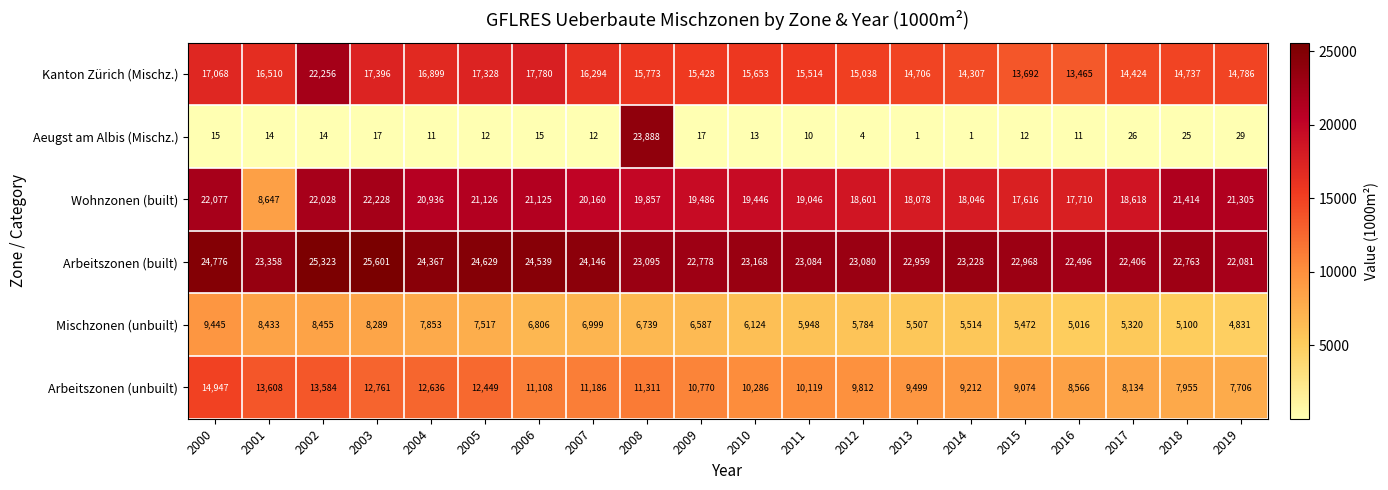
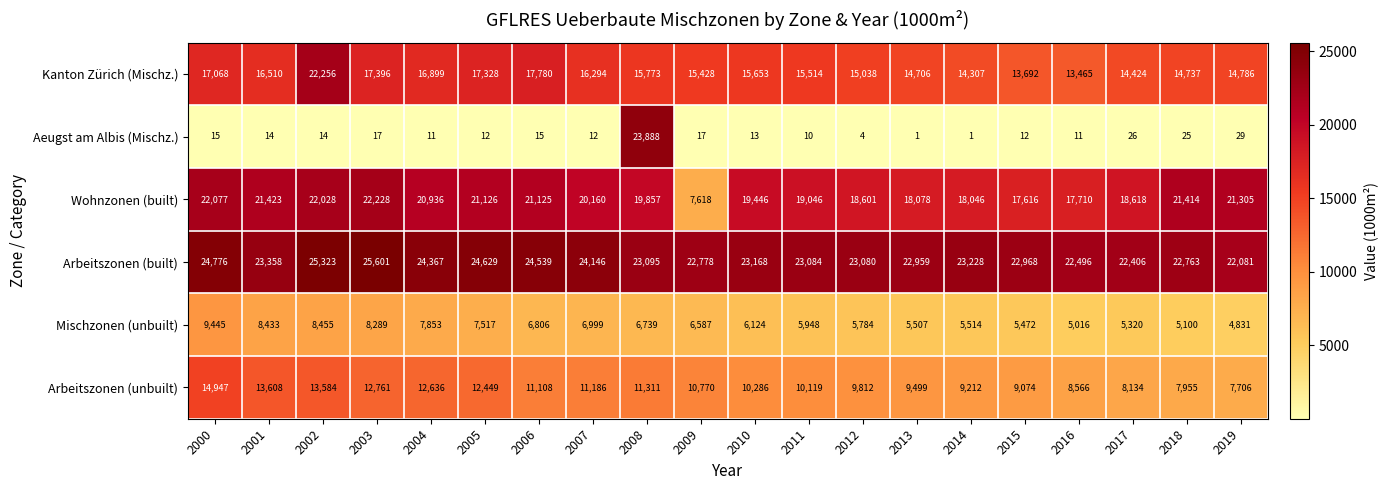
  {
    "Kanton Zürich (Mischz.)": {
      "2000": "17,068",
      "2001": "16,510",
      "2002": "22,256",
      "2003": "17,396",
      "2004": "16,899",
      "2005": "17,328",
      "2006": "17,780",
      "2007": "16,294",
      "2008": "15,773",
      "2009": "15,428",
      "2010": "15,653",
      "2011": "15,514",
      "2012": "15,038",
      "2013": "14,706",
      "2014": "14,307",
      "2015": "13,692",
      "2016": "13,465",
      "2017": "14,424",
      "2018": "14,737",
      "2019": "14,786"
    },
    "Aeugst am Albis (Mischz.)": {
      "2000": "15",
      "2001": "14",
      "2002": "14",
      "2003": "17",
      "2004": "11",
      "2005": "12",
      "2006": "15",
      "2007": "12",
      "2008": "23,888",
      "2009": "17",
      "2010": "13",
      "2011": "10",
      "2012": "4",
      "2013": "1",
      "2014": "1",
      "2015": "12",
      "2016": "11",
      "2017": "26",
      "2018": "25",
      "2019": "29"
    },
    "Wohnzonen (built)": {
      "2000": "22,077",
-     "2001": "8,647",
+     "2001": "21,423",
      "2002": "22,028",
      "2003": "22,228",
      "2004": "20,936",
      "2005": "21,126",
      "2006": "21,125",
      "2007": "20,160",
      "2008": "19,857",
-     "2009": "19,486",
+     "2009": "7,618",
      "2010": "19,446",
      "2011": "19,046",
      "2012": "18,601",
      "2013": "18,078",
      "2014": "18,046",
      "2015": "17,616",
      "2016": "17,710",
      "2017": "18,618",
      "2018": "21,414",
      "2019": "21,305"
    },
    "Arbeitszonen (built)": {
      "2000": "24,776",
      "2001": "23,358",
      "2002": "25,323",
      "2003": "25,601",
      "2004": "24,367",
      "2005": "24,629",
      "2006": "24,539",
      "2007": "24,146",
      "2008": "23,095",
      "2009": "22,778",
      "2010": "23,168",
      "2011": "23,084",
      "2012": "23,080",
      "2013": "22,959",
      "2014": "23,228",
      "2015": "22,968",
      "2016": "22,496",
      "2017": "22,406",
      "2018": "22,763",
      "2019": "22,081"
    },
    "Mischzonen (unbuilt)": {
      "2000": "9,445",
      "2001": "8,433",
      "2002": "8,455",
      "2003": "8,289",
      "2004": "7,853",
      "2005": "7,517",
      "2006": "6,806",
      "2007": "6,999",
      "2008": "6,739",
      "2009": "6,587",
      "2010": "6,124",
      "2011": "5,948",
      "2012": "5,784",
      "2013": "5,507",
      "2014": "5,514",
      "2015": "5,472",
      "2016": "5,016",
      "2017": "5,320",
      "2018": "5,100",
      "2019": "4,831"
    },
    "Arbeitszonen (unbuilt)": {
      "2000": "14,947",
      "2001": "13,608",
      "2002": "13,584",
      "2003": "12,761",
      "2004": "12,636",
      "2005": "12,449",
      "2006": "11,108",
      "2007": "11,186",
      "2008": "11,311",
      "2009": "10,770",
      "2010": "10,286",
      "2011": "10,119",
      "2012": "9,812",
      "2013": "9,499",
      "2014": "9,212",
      "2015": "9,074",
      "2016": "8,566",
      "2017": "8,134",
      "2018": "7,955",
      "2019": "7,706"
    }
  }
